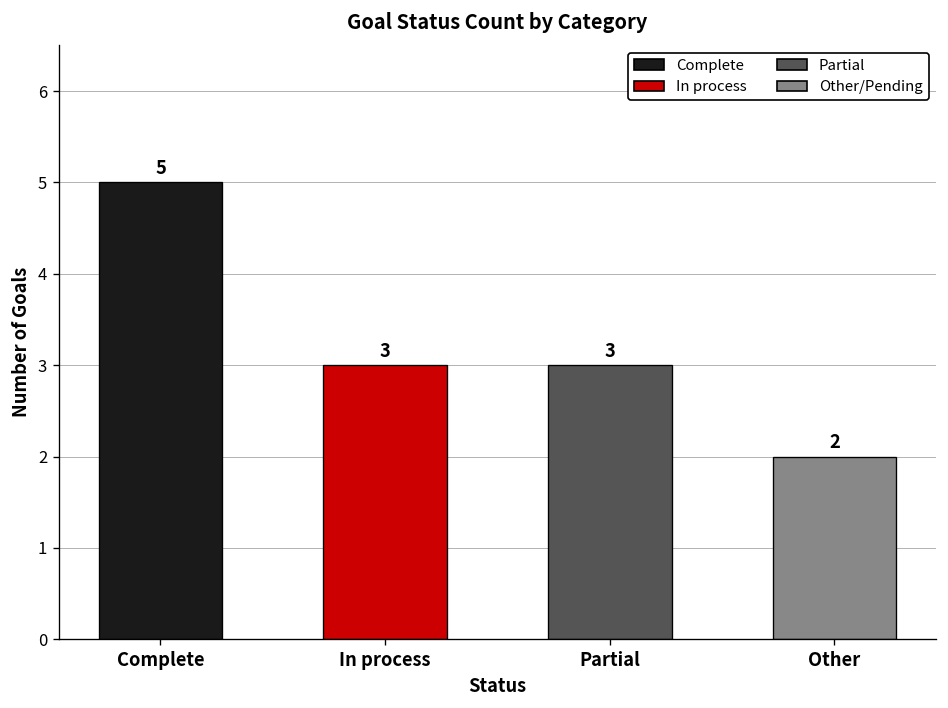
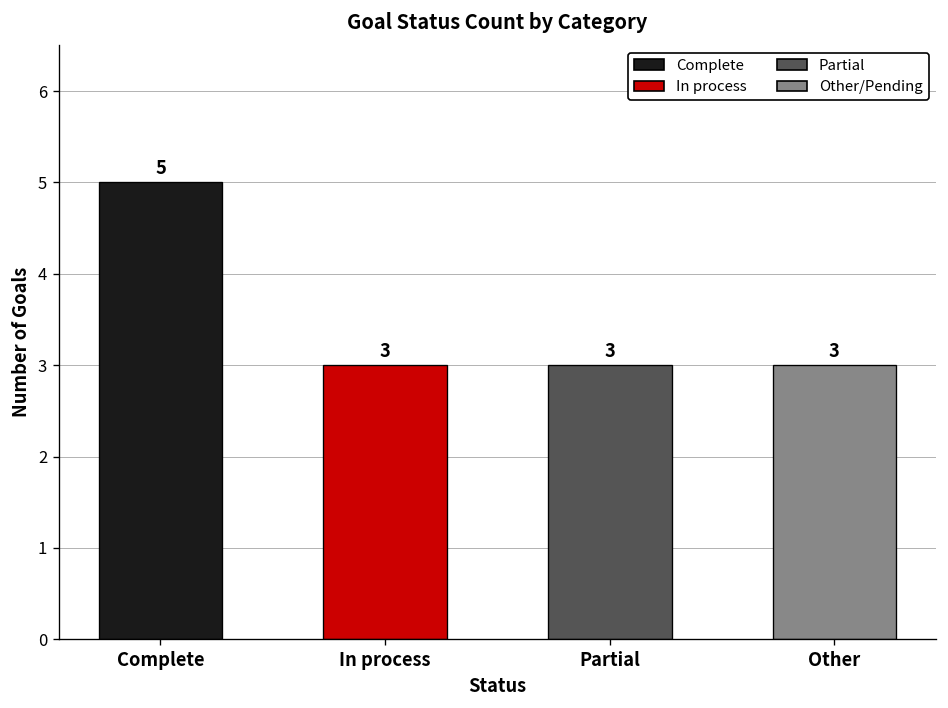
  {
    "Complete": 5,
    "In process": 3,
    "Partial": 3,
-   "Other": 2
+   "Other": 3
  }
